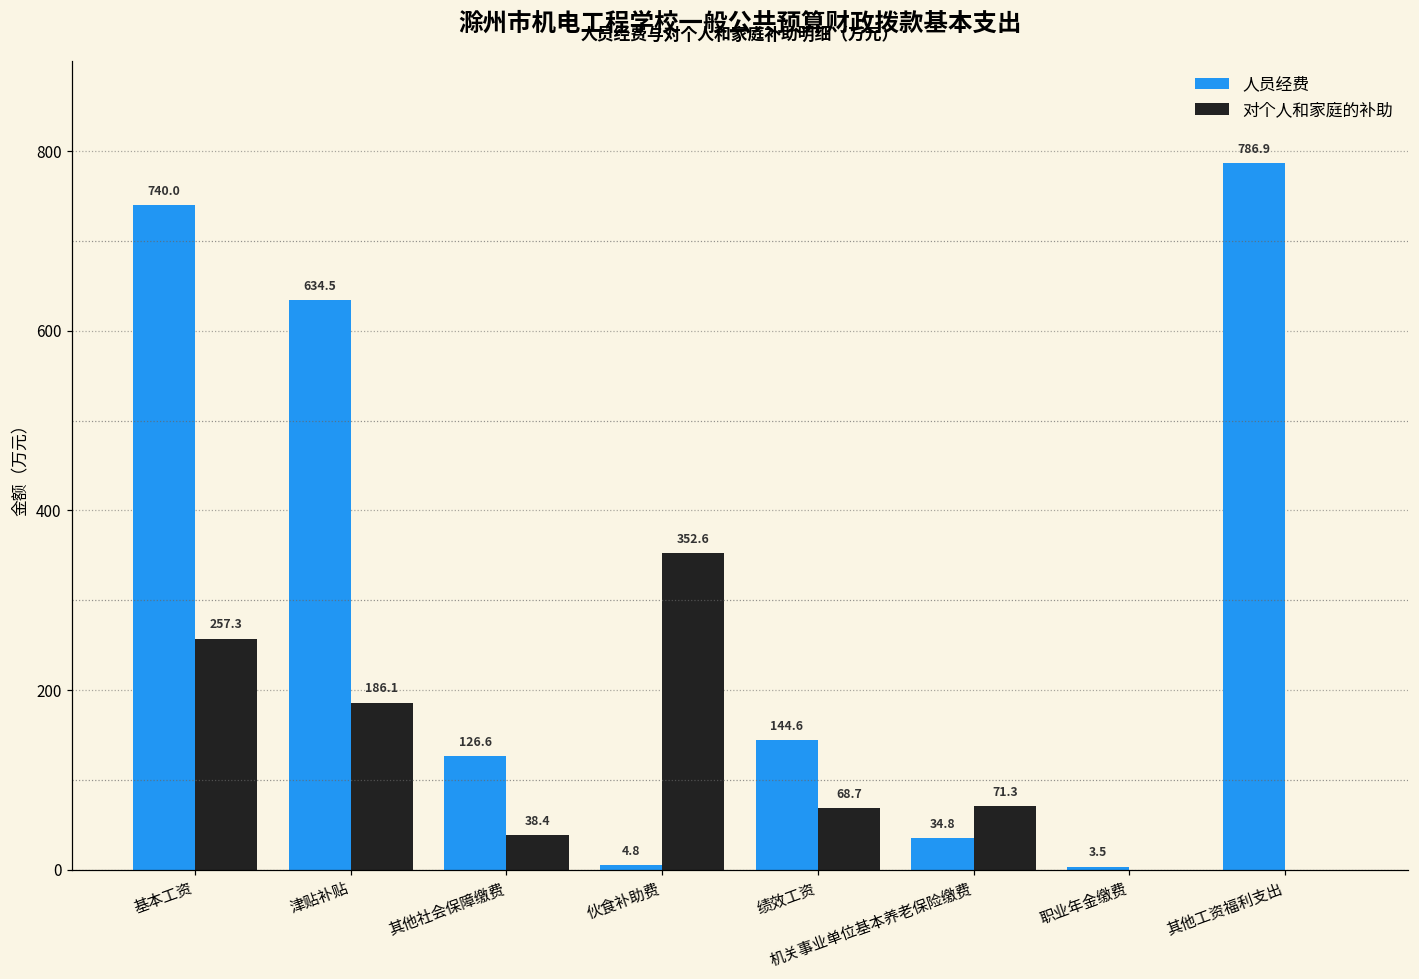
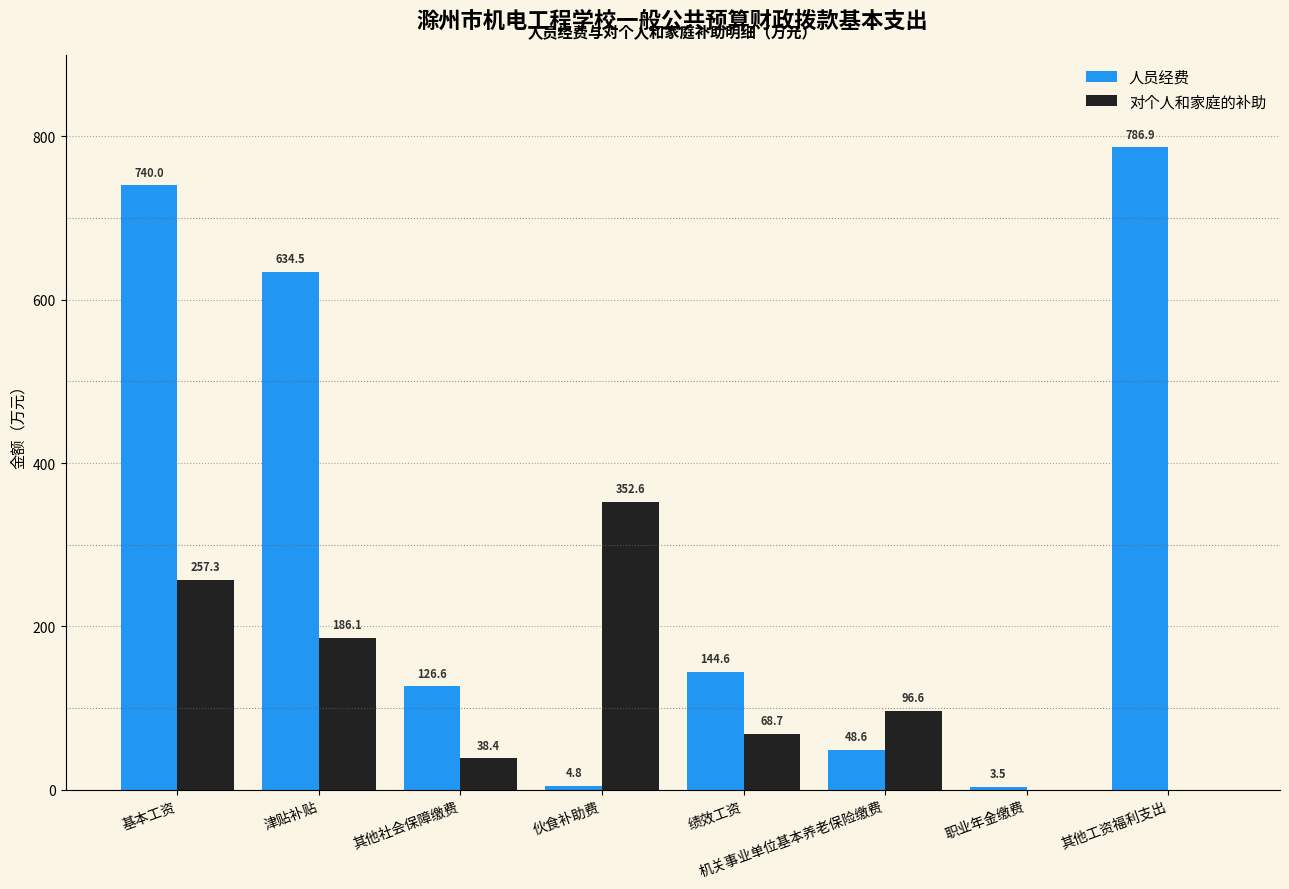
  {
    "人员经费": {
      "基本工资": 740.0,
      "津贴补贴": 634.5,
      "其他社会保障缴费": 126.6,
      "伙食补助费": 4.8,
      "绩效工资": 144.6,
-     "机关事业单位基本养老保险缴费": 34.8,
+     "机关事业单位基本养老保险缴费": 48.6,
      "职业年金缴费": 3.5,
      "其他工资福利支出": 786.9
    },
    "对个人和家庭的补助": {
      "基本工资": 257.3,
      "津贴补贴": 186.1,
      "其他社会保障缴费": 38.4,
      "伙食补助费": 352.6,
      "绩效工资": 68.7,
-     "机关事业单位基本养老保险缴费": 71.3
+     "机关事业单位基本养老保险缴费": 96.6
    }
  }
